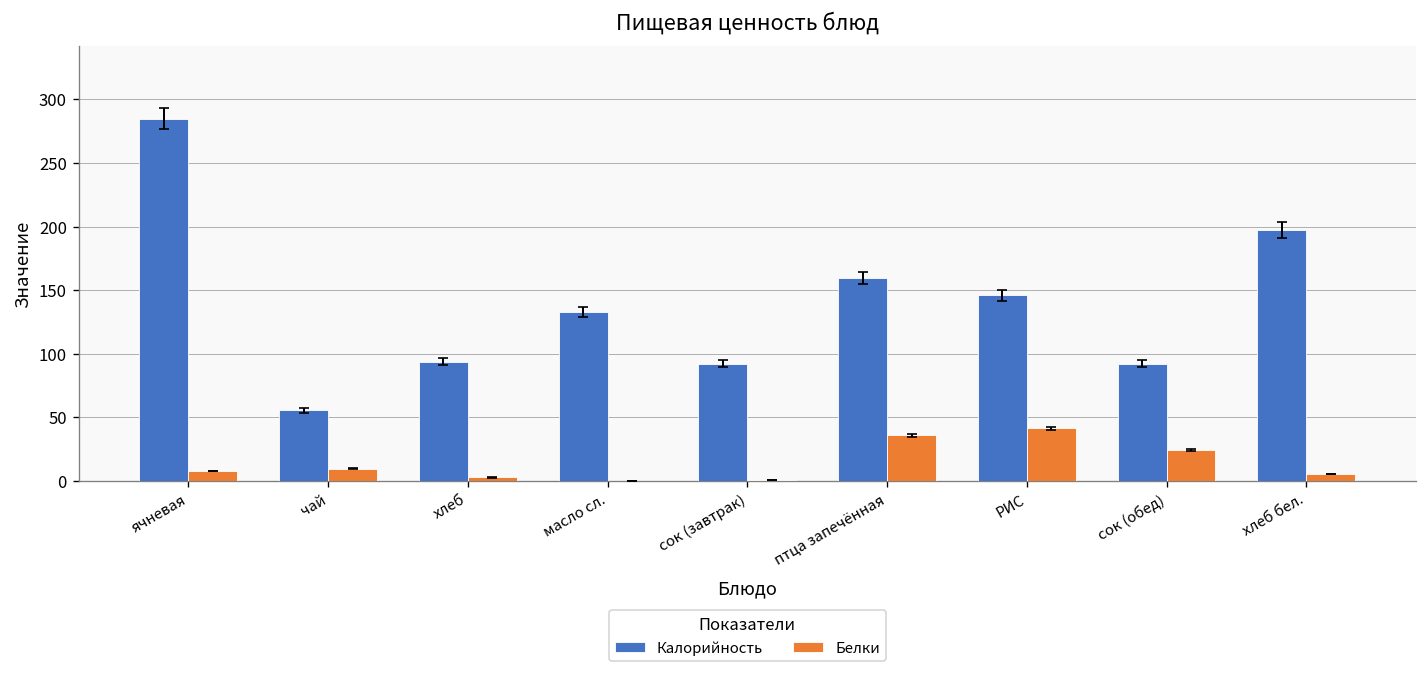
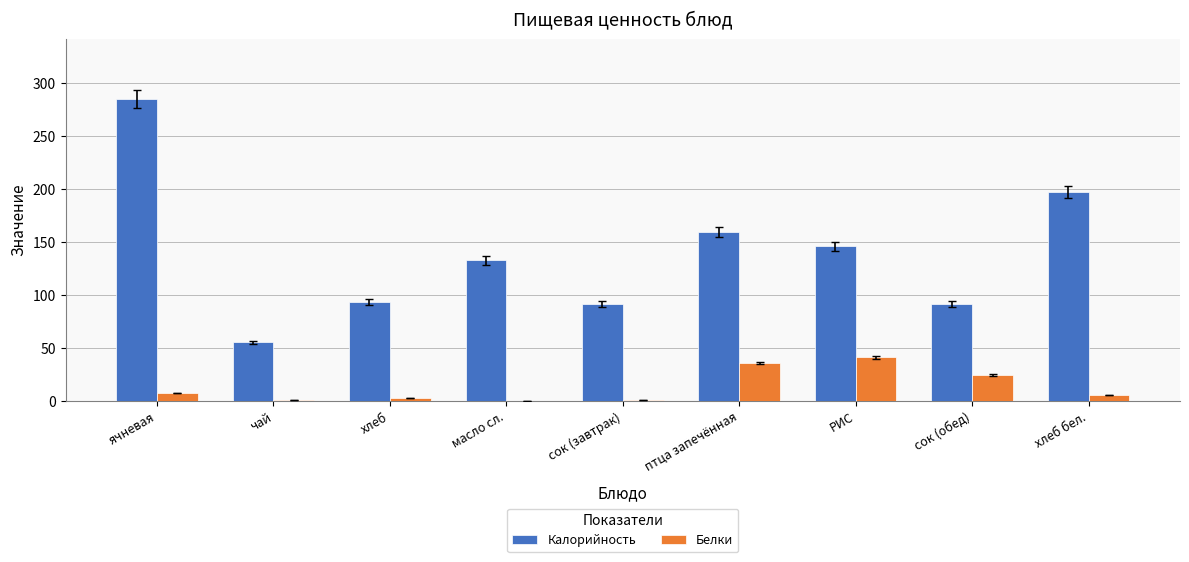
  {
    "Калорийность": {
      "ячневая": 285,
      "чай": 55,
      "хлеб": 94,
      "масло сл.": 133,
      "сок (завтрак)": 92,
      "птца запечённая": 159,
      "РИС": 146,
      "сок (обед)": 92,
      "хлеб бел.": 197
    },
    "Белки": {
      "ячневая": 8,
-     "чай": 10,
+     "чай": 1,
      "хлеб": 3,
      "птца запечённая": 36,
      "РИС": 41,
      "сок (обед)": 24,
      "хлеб бел.": 5
    }
  }
